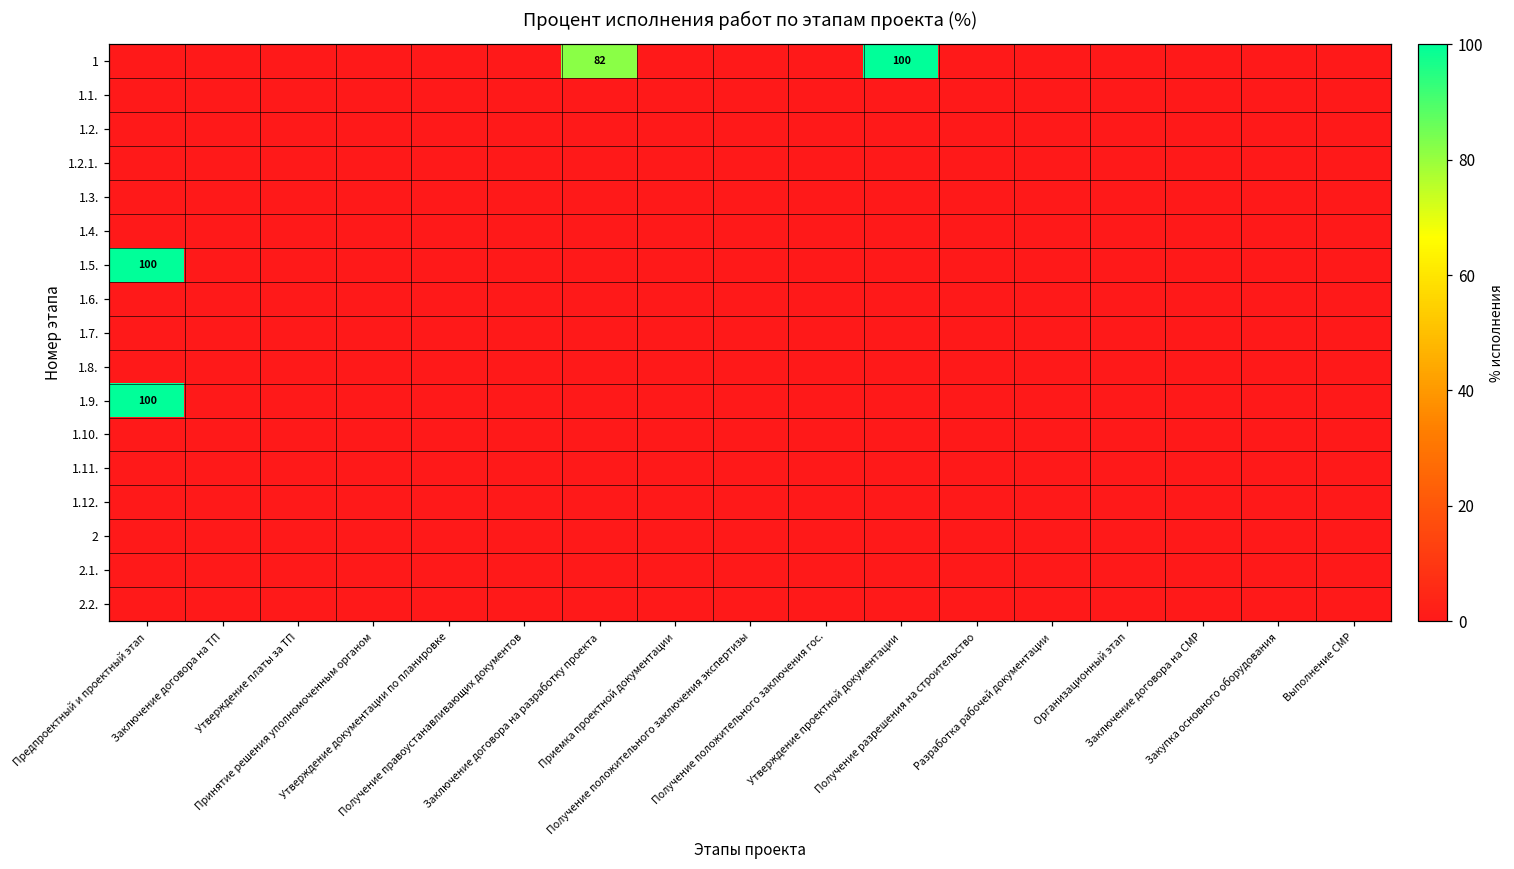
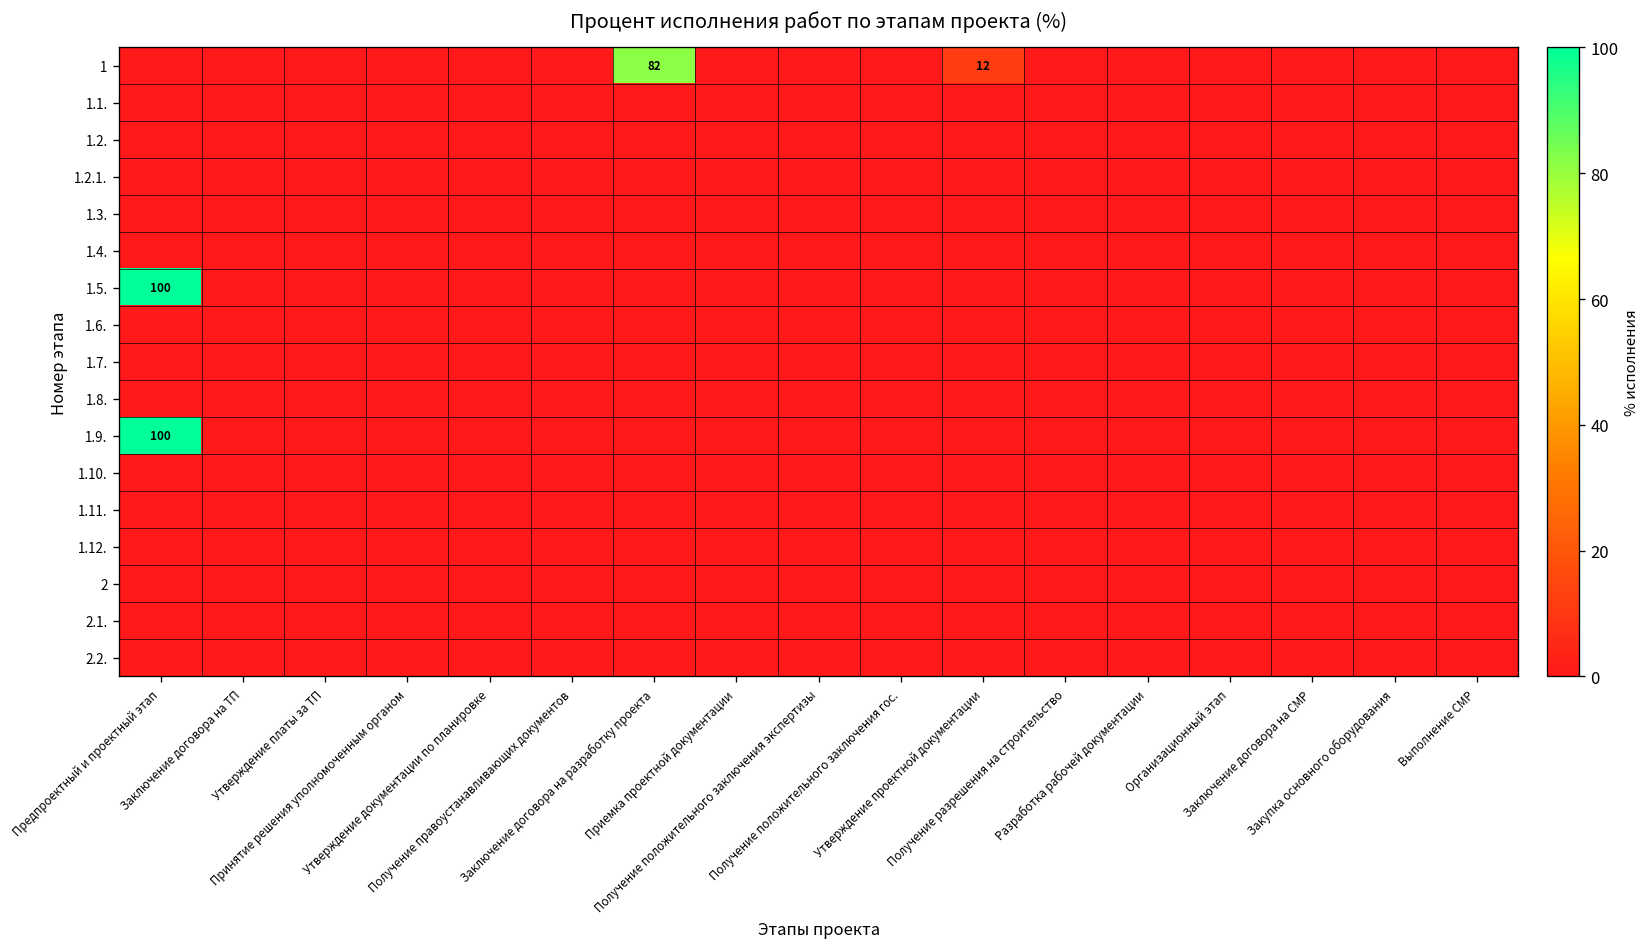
  {
    "1": {
      "Заключение договора на разработку проекта": 82,
-     "Утверждение проектной документации": 100
+     "Утверждение проектной документации": 12
    },
    "1.5.": {
      "Предпроектный и проектный этап": 100
    },
    "1.9.": {
      "Предпроектный и проектный этап": 100
    }
  }
